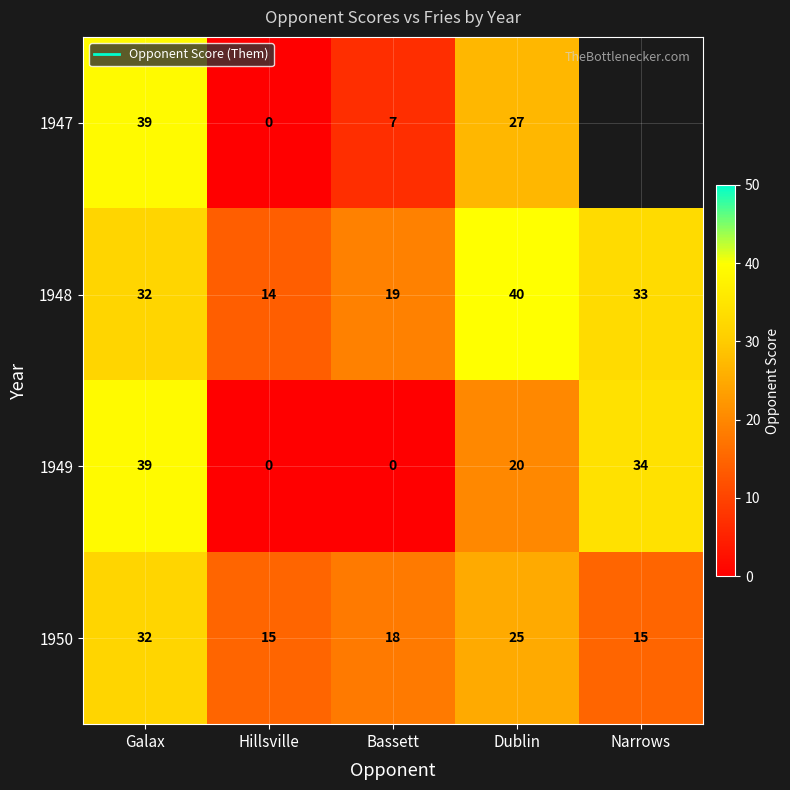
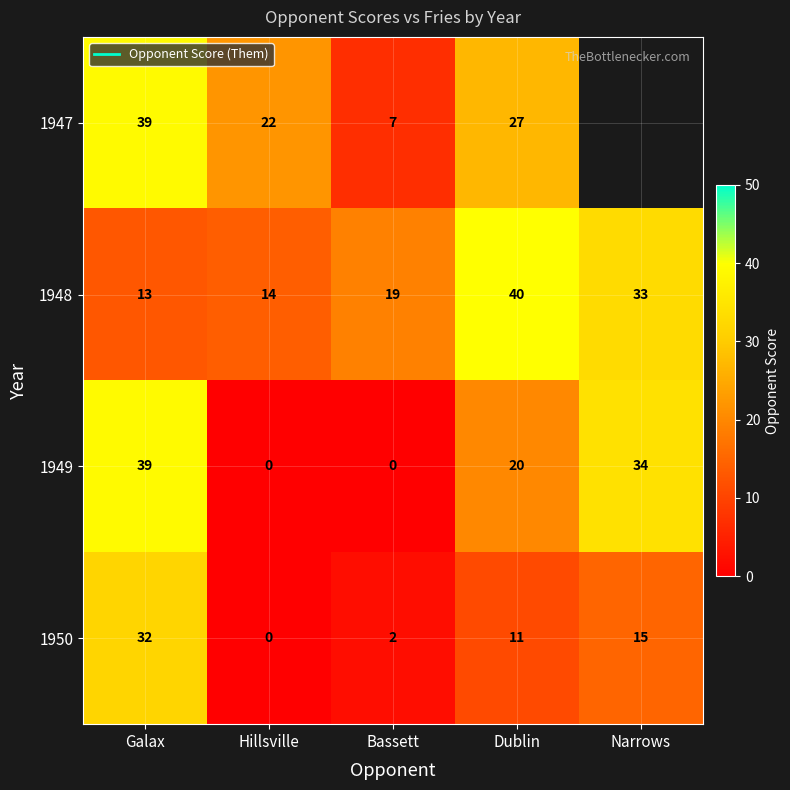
  {
    "1947": {
      "Galax": 39,
-     "Hillsville": 0,
+     "Hillsville": 22,
      "Bassett": 7,
      "Dublin": 27
    },
    "1948": {
-     "Galax": 32,
+     "Galax": 13,
      "Hillsville": 14,
      "Bassett": 19,
      "Dublin": 40,
      "Narrows": 33
    },
    "1949": {
      "Galax": 39,
      "Hillsville": 0,
      "Bassett": 0,
      "Dublin": 20,
      "Narrows": 34
    },
    "1950": {
      "Galax": 32,
-     "Hillsville": 15,
-     "Bassett": 18,
-     "Dublin": 25,
+     "Hillsville": 0,
+     "Bassett": 2,
+     "Dublin": 11,
      "Narrows": 15
    }
  }
